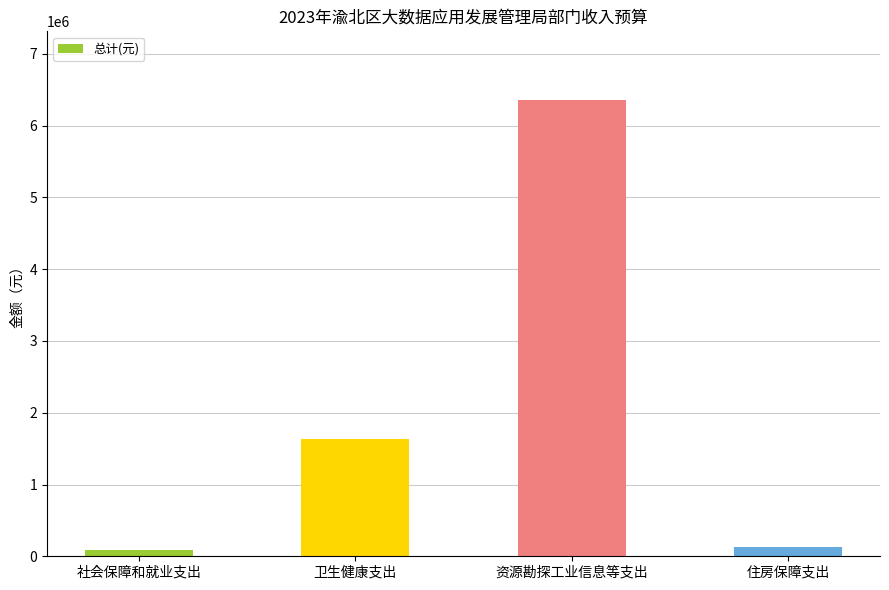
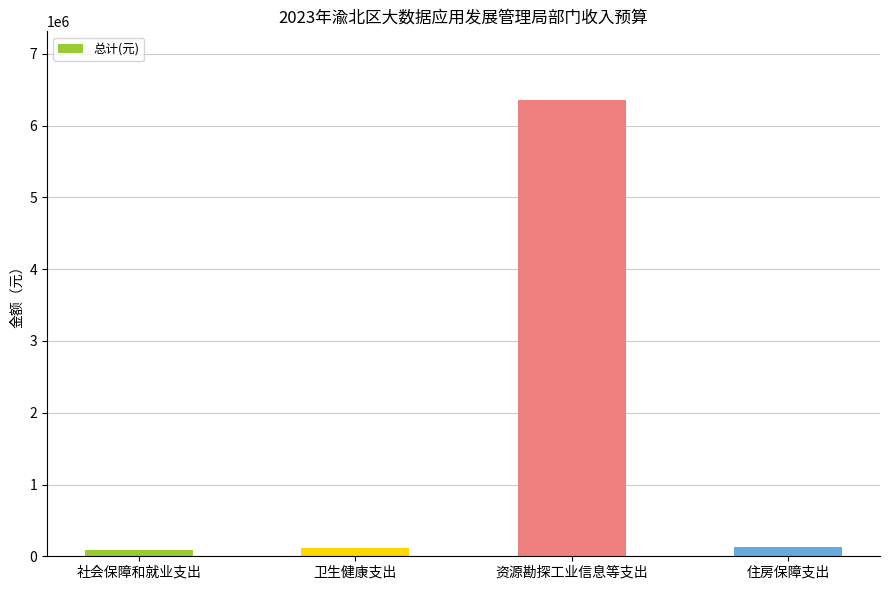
  {
    "社会保障和就业支出": 100000,
-   "卫生健康支出": 1600000,
+   "卫生健康支出": 100000,
    "资源勘探工业信息等支出": 6400000,
    "住房保障支出": 100000
  }
